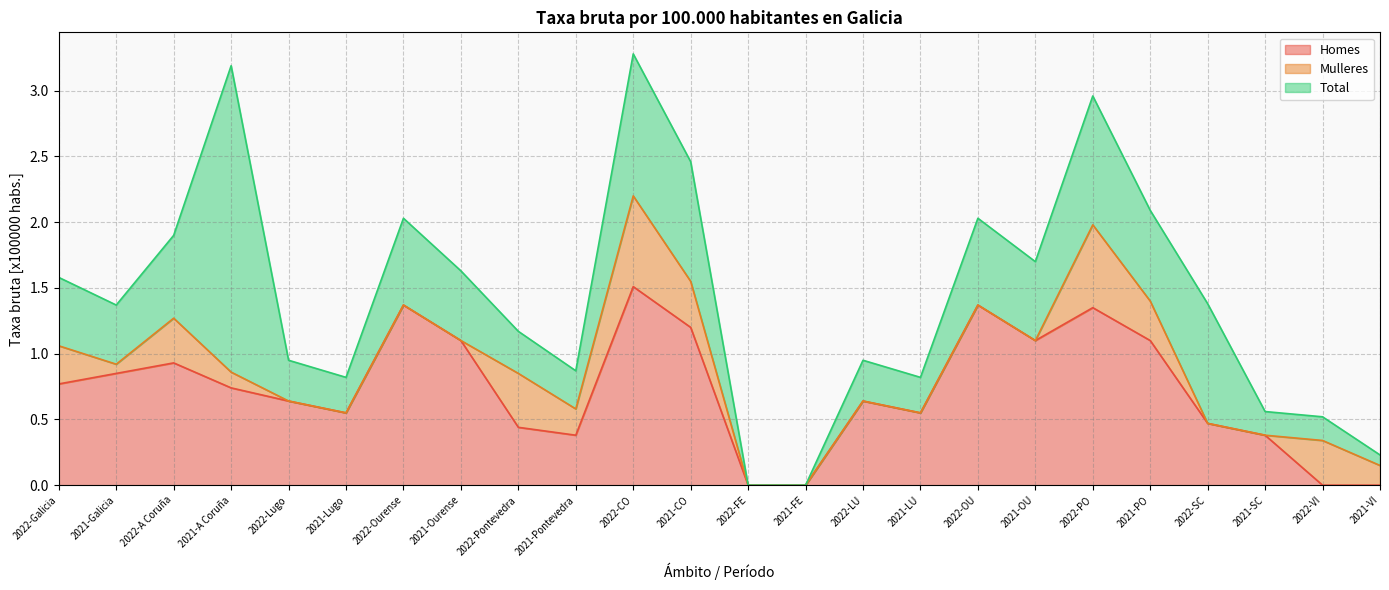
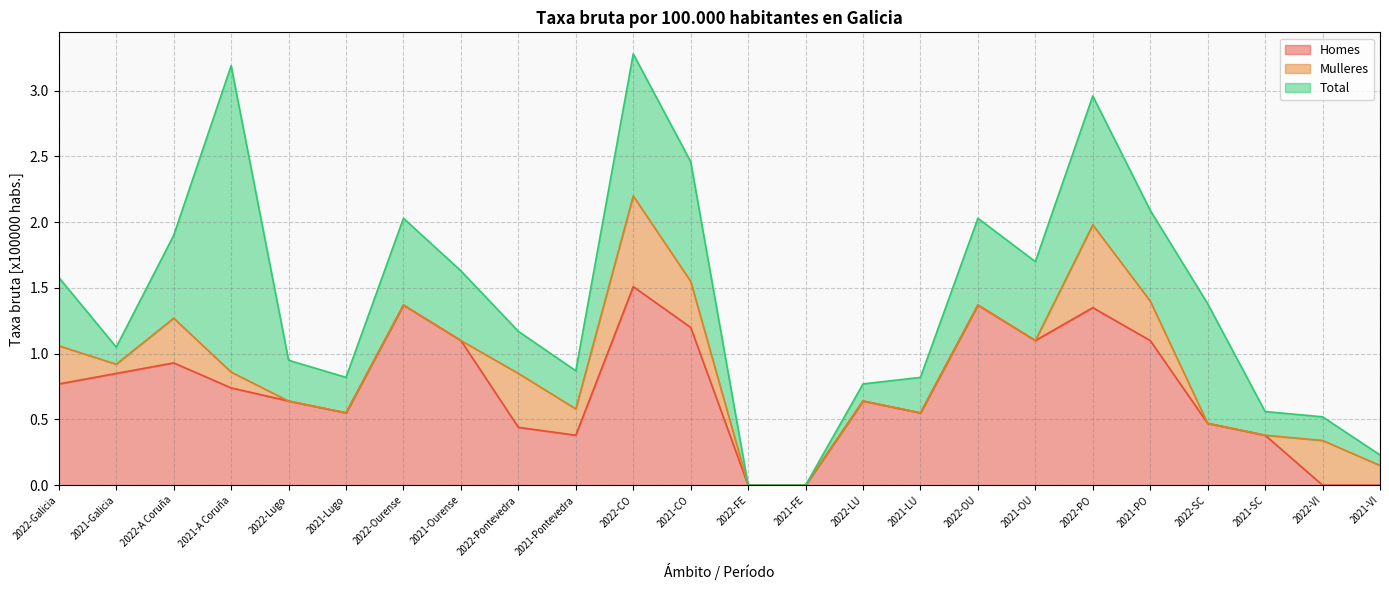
  {
    "Total": {
      "2022-Galicia": 0.52,
-     "2021-Galicia": 0.45,
+     "2021-Galicia": 0.13,
      "2022-A Coruña": 0.63,
      "2021-A Coruña": 2.33,
      "2022-Lugo": 0.31,
      "2021-Lugo": 0.27,
      "2022-Ourense": 0.66,
      "2021-Ourense": 0.53,
      "2022-Pontevedra": 0.32,
      "2021-Pontevedra": 0.29,
      "2022-CO": 1.08,
      "2021-CO": 0.91,
-     "2022-LU": 0.31,
+     "2022-LU": 0.13,
      "2021-LU": 0.27,
      "2022-OU": 0.66,
      "2021-OU": 0.60,
      "2022-PO": 0.98,
      "2021-PO": 0.69,
      "2022-SC": 0.91,
      "2021-SC": 0.18,
      "2022-VI": 0.18,
      "2021-VI": 0.08
    }
  }
